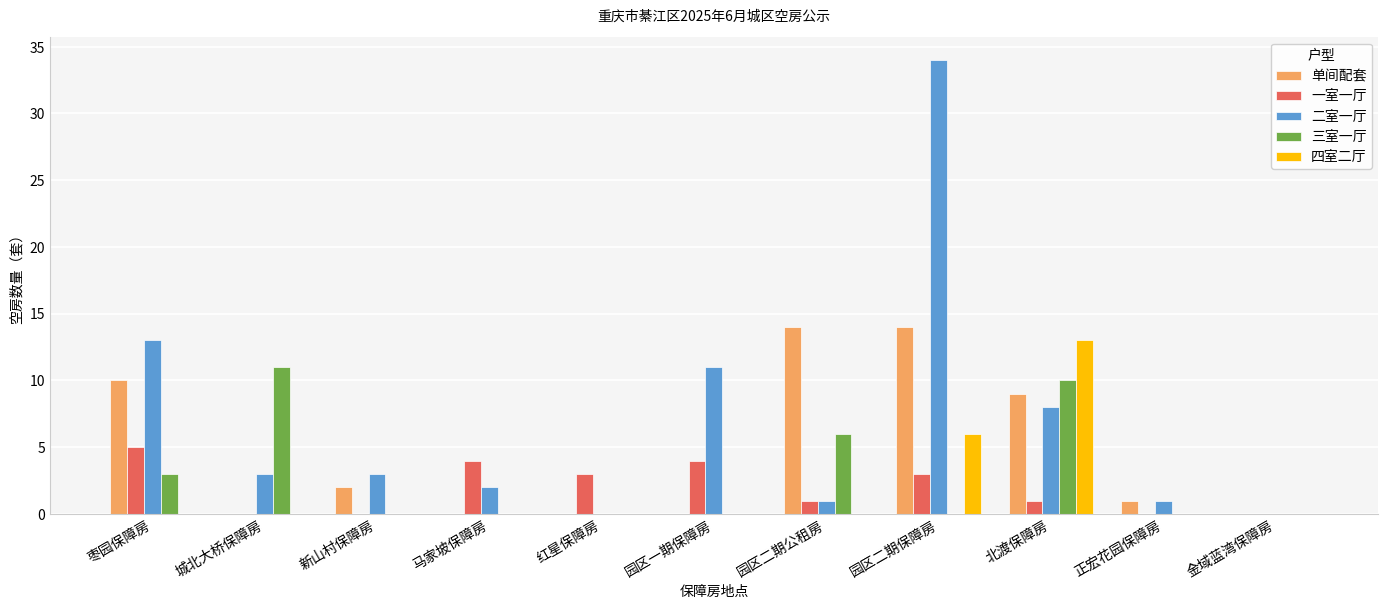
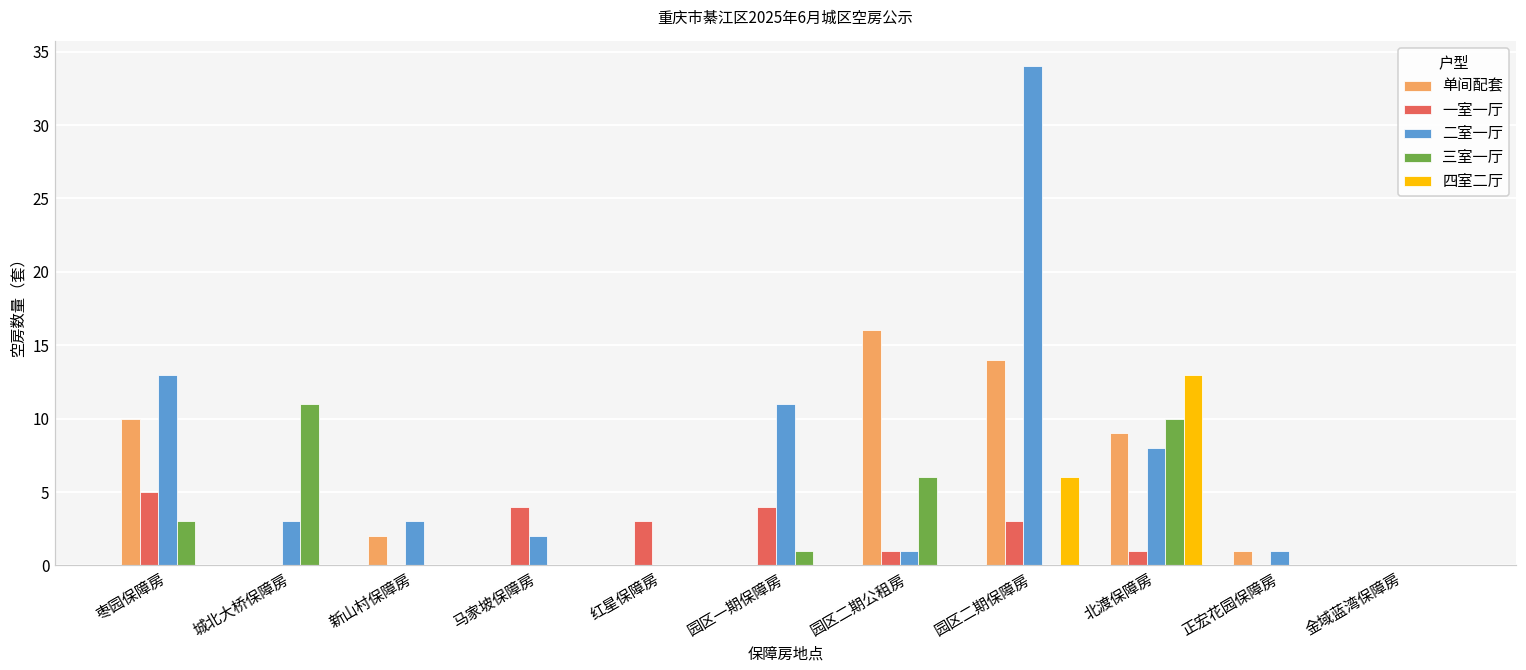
  {
    "单间配套": {
      "枣园保障房": 10,
      "城北大桥保障房": 0,
      "新山村保障房": 2,
      "马家坡保障房": 0,
      "红星保障房": 0,
      "园区一期保障房": 0,
-     "园区二期公租房": 14,
+     "园区二期公租房": 16,
      "园区二期保障房": 14,
      "北渡保障房": 9,
      "正宏花园保障房": 1,
      "金域蓝湾保障房": 0
    },
    "一室一厅": {
      "枣园保障房": 5,
      "城北大桥保障房": 0,
      "新山村保障房": 0,
      "马家坡保障房": 4,
      "红星保障房": 3,
      "园区一期保障房": 4,
      "园区二期公租房": 1,
      "园区二期保障房": 3,
      "北渡保障房": 1,
      "正宏花园保障房": 0,
      "金域蓝湾保障房": 0
    },
    "二室一厅": {
      "枣园保障房": 13,
      "城北大桥保障房": 3,
      "新山村保障房": 3,
      "马家坡保障房": 2,
      "红星保障房": 0,
      "园区一期保障房": 11,
      "园区二期公租房": 1,
      "园区二期保障房": 34,
      "北渡保障房": 8,
      "正宏花园保障房": 1,
      "金域蓝湾保障房": 0
    },
    "三室一厅": {
      "枣园保障房": 3,
      "城北大桥保障房": 11,
      "新山村保障房": 0,
      "马家坡保障房": 0,
      "红星保障房": 0,
-     "园区一期保障房": 0,
+     "园区一期保障房": 1,
      "园区二期公租房": 6,
      "园区二期保障房": 0,
      "北渡保障房": 10,
      "正宏花园保障房": 0,
      "金域蓝湾保障房": 0
    },
    "四室二厅": {
      "枣园保障房": 0,
      "城北大桥保障房": 0,
      "新山村保障房": 0,
      "马家坡保障房": 0,
      "红星保障房": 0,
      "园区一期保障房": 0,
      "园区二期公租房": 0,
      "园区二期保障房": 6,
      "北渡保障房": 13,
      "正宏花园保障房": 0,
      "金域蓝湾保障房": 0
    }
  }
